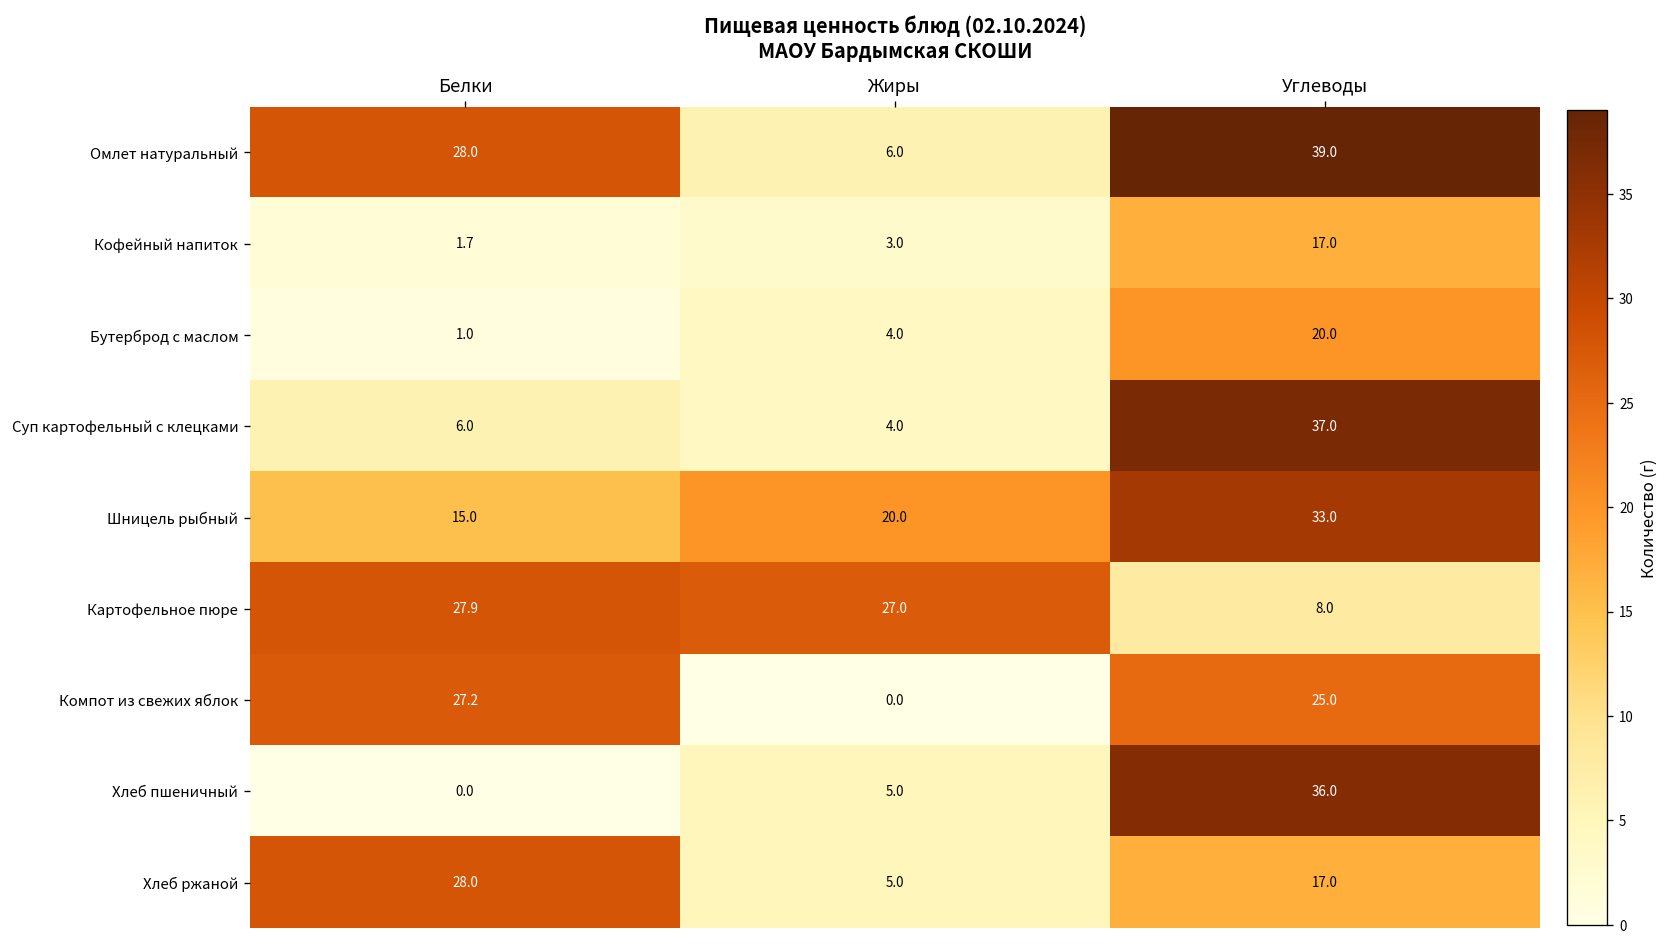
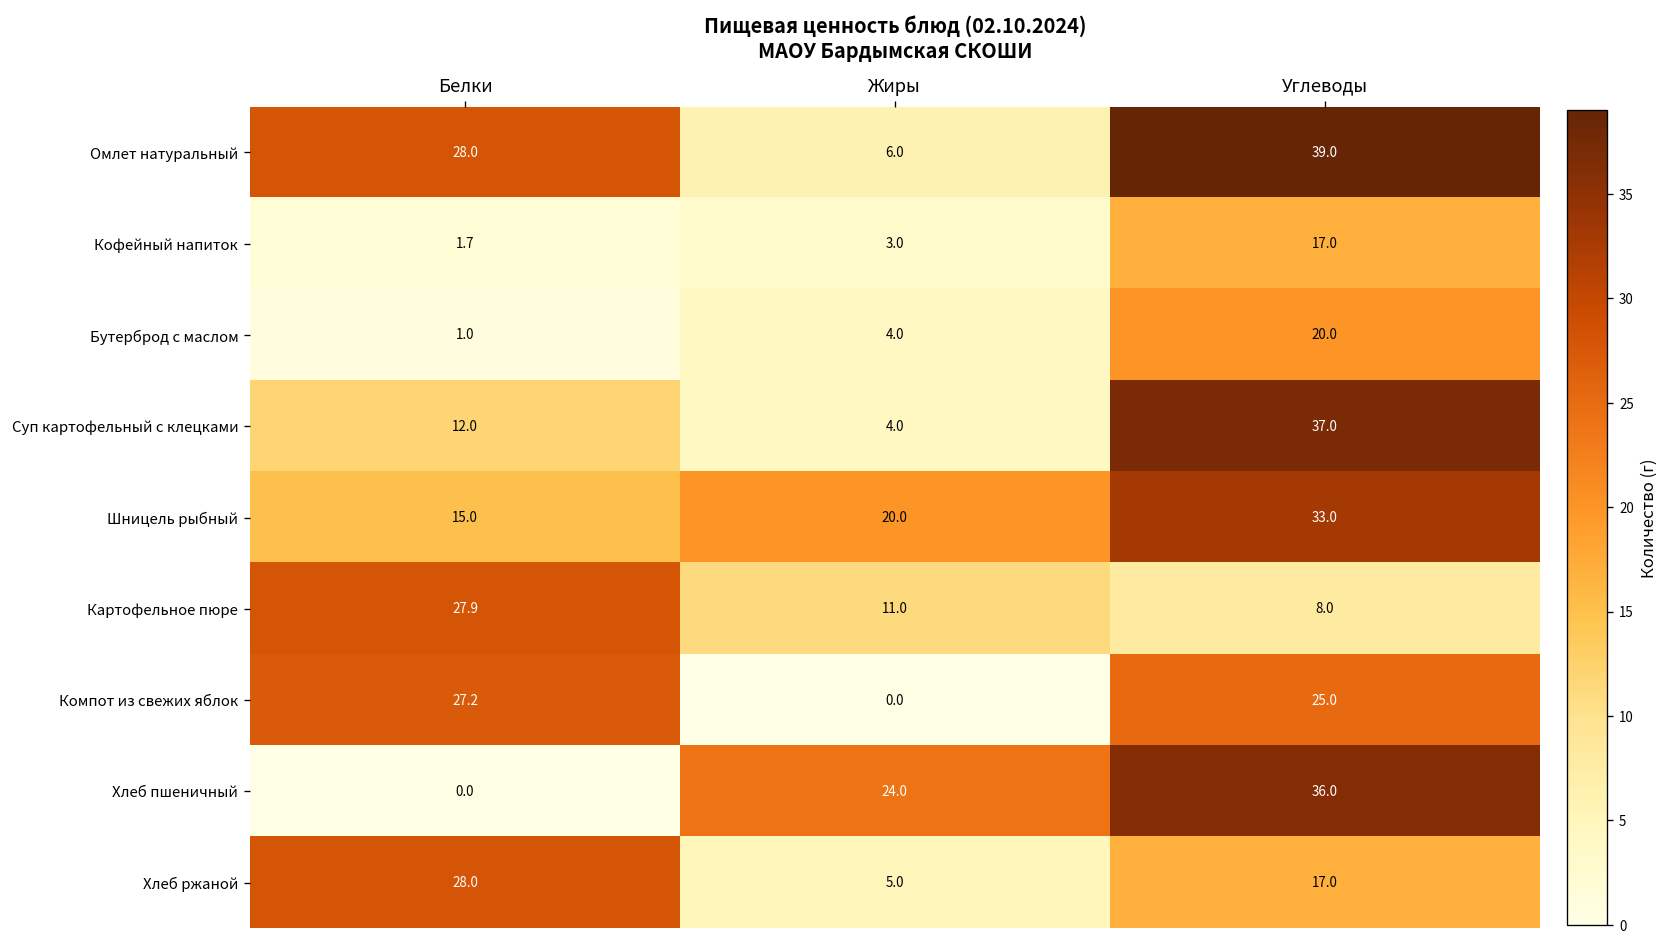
  {
    "Омлет натуральный": {
      "Белки": 28.0,
      "Жиры": 6.0,
      "Углеводы": 39.0
    },
    "Кофейный напиток": {
      "Белки": 1.7,
      "Жиры": 3.0,
      "Углеводы": 17.0
    },
    "Бутерброд с маслом": {
      "Белки": 1.0,
      "Жиры": 4.0,
      "Углеводы": 20.0
    },
    "Суп картофельный с клецками": {
-     "Белки": 6.0,
+     "Белки": 12.0,
      "Жиры": 4.0,
      "Углеводы": 37.0
    },
    "Шницель рыбный": {
      "Белки": 15.0,
      "Жиры": 20.0,
      "Углеводы": 33.0
    },
    "Картофельное пюре": {
      "Белки": 27.9,
-     "Жиры": 27.0,
+     "Жиры": 11.0,
      "Углеводы": 8.0
    },
    "Компот из свежих яблок": {
      "Белки": 27.2,
      "Жиры": 0.0,
      "Углеводы": 25.0
    },
    "Хлеб пшеничный": {
      "Белки": 0.0,
-     "Жиры": 5.0,
+     "Жиры": 24.0,
      "Углеводы": 36.0
    },
    "Хлеб ржаной": {
      "Белки": 28.0,
      "Жиры": 5.0,
      "Углеводы": 17.0
    }
  }
